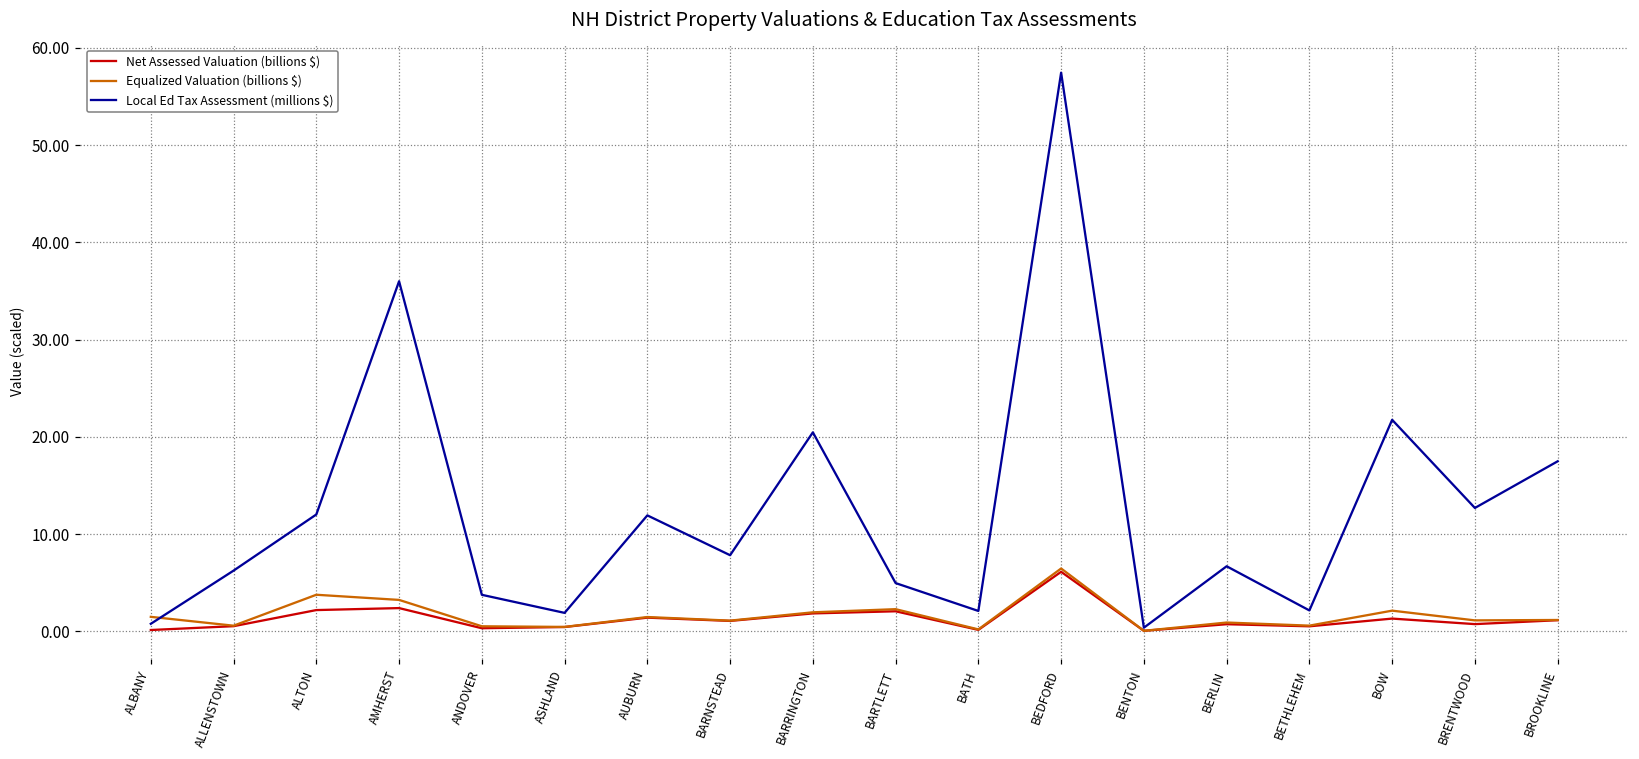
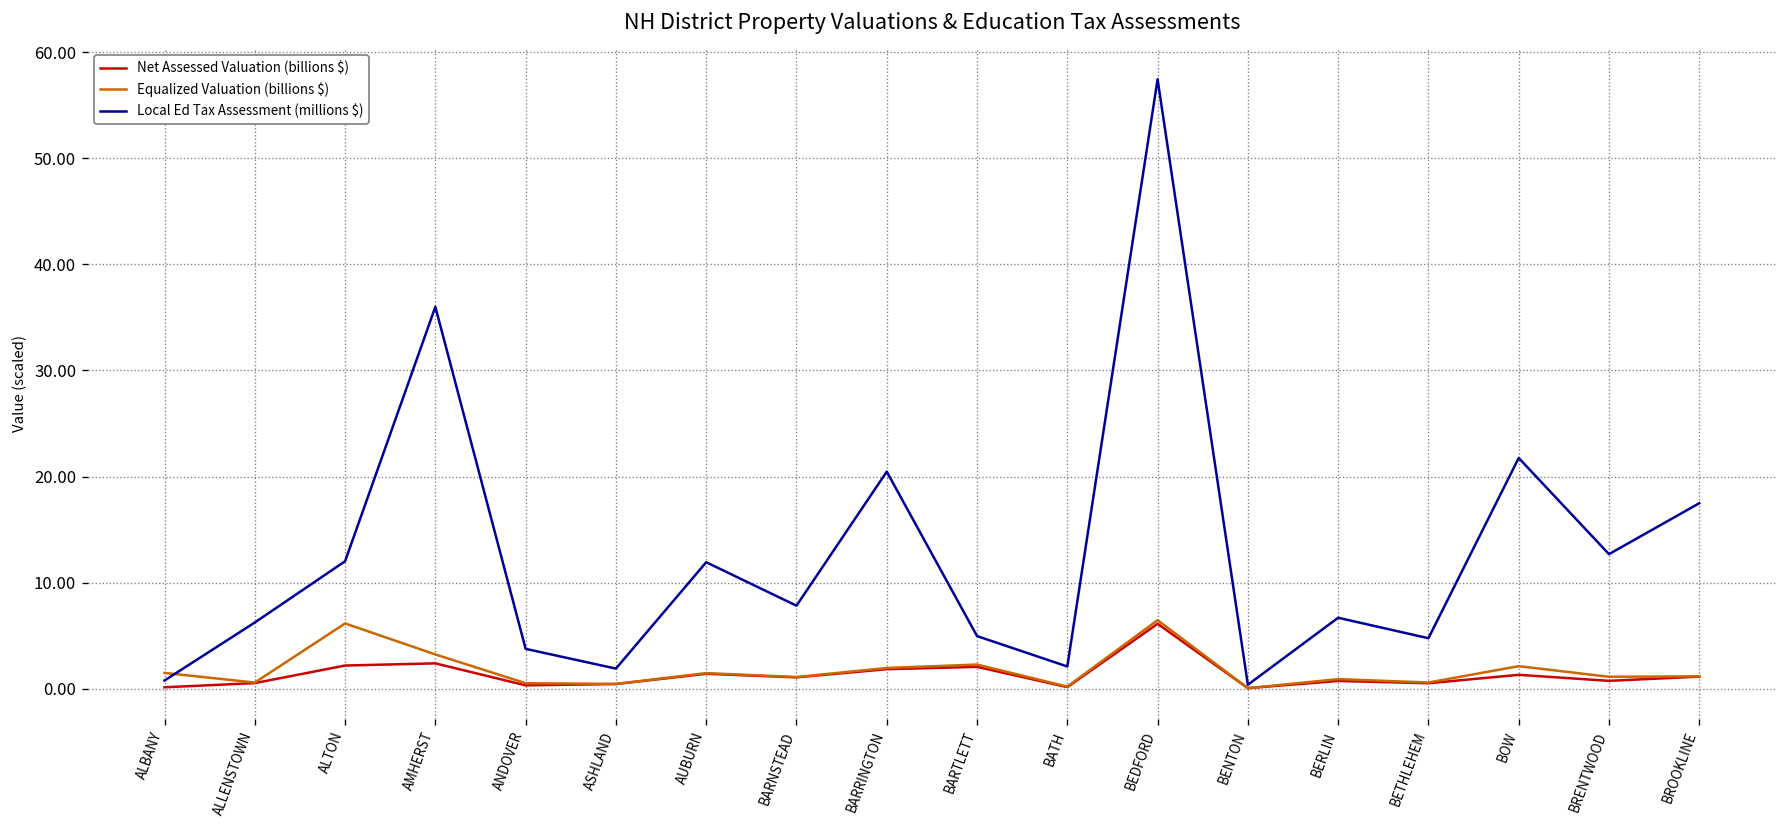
  {
    "Net Assessed Valuation (billions $)": {
      "ALBANY": 0,
      "ALTON": 2,
      "AMHERST": 2,
      "BEDFORD": 6,
      "BOW": 1,
      "BRENTWOOD": 1
    },
    "Equalized Valuation (billions $)": {
      "ALBANY": 1,
-     "ALTON": 4,
+     "ALTON": 6,
      "AMHERST": 3,
      "BEDFORD": 6,
      "BOW": 2,
      "BRENTWOOD": 1
    },
    "Local Ed Tax Assessment (millions $)": {
      "ALBANY": 1,
      "ALLENSTOWN": 6,
      "ALTON": 12,
      "AMHERST": 36,
      "ANDOVER": 4,
      "ASHLAND": 2,
      "AUBURN": 12,
      "BARNSTEAD": 8,
      "BARRINGTON": 20,
      "BARTLETT": 5,
      "BATH": 2,
      "BEDFORD": 57,
      "BENTON": 0,
      "BERLIN": 7,
-     "BETHLEHEM": 2,
+     "BETHLEHEM": 5,
      "BOW": 22,
      "BRENTWOOD": 13,
      "BROOKLINE": 17
    }
  }
